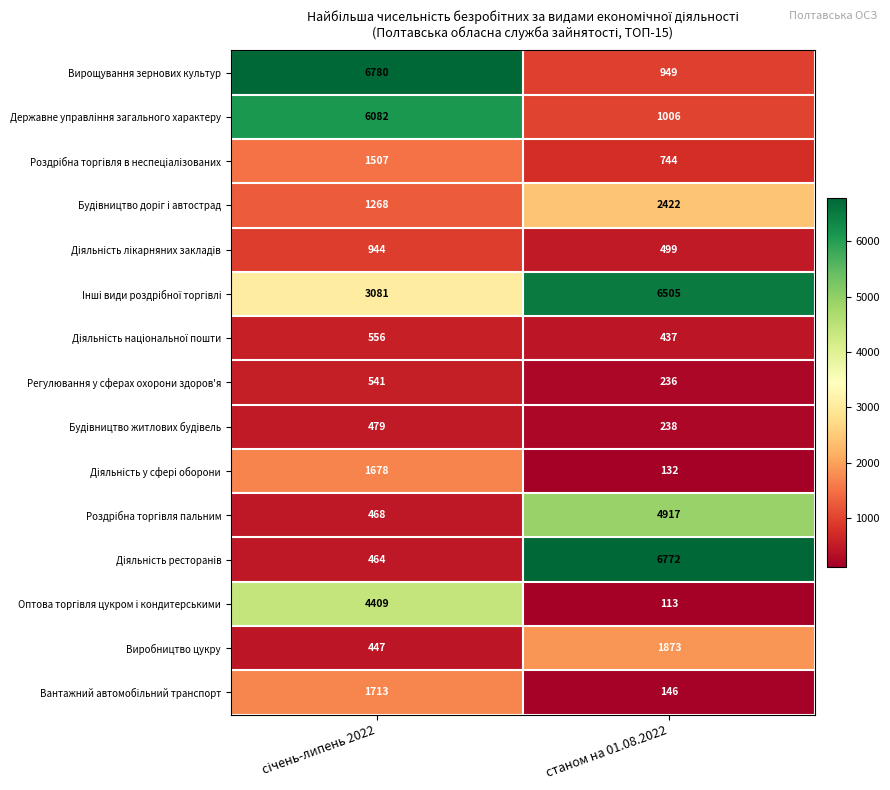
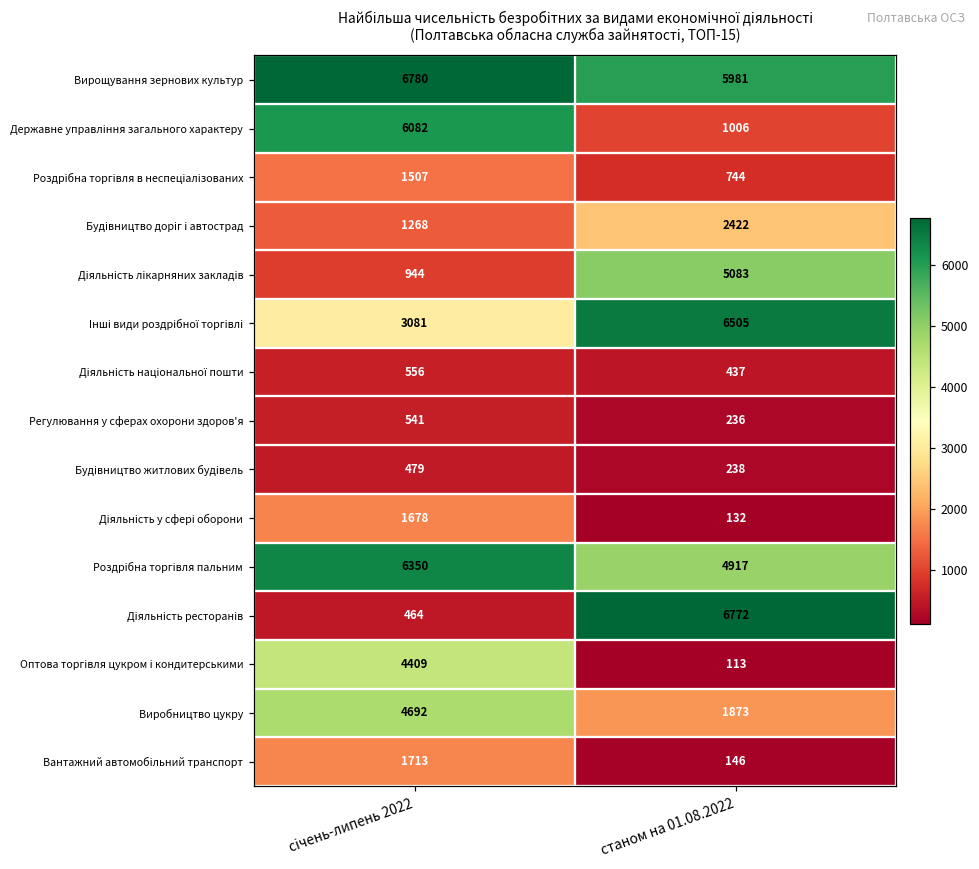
  {
    "Вирощування зернових культур": {
      "січень-липень 2022": 6780,
-     "станом на 01.08.2022": 949
+     "станом на 01.08.2022": 5981
    },
    "Державне управління загального характеру": {
      "січень-липень 2022": 6082,
      "станом на 01.08.2022": 1006
    },
    "Роздрібна торгівля в неспеціалізованих": {
      "січень-липень 2022": 1507,
      "станом на 01.08.2022": 744
    },
    "Будівництво доріг і автострад": {
      "січень-липень 2022": 1268,
      "станом на 01.08.2022": 2422
    },
    "Діяльність лікарняних закладів": {
      "січень-липень 2022": 944,
-     "станом на 01.08.2022": 499
+     "станом на 01.08.2022": 5083
    },
    "Інші види роздрібної торгівлі": {
      "січень-липень 2022": 3081,
      "станом на 01.08.2022": 6505
    },
    "Діяльність національної пошти": {
      "січень-липень 2022": 556,
      "станом на 01.08.2022": 437
    },
    "Регулювання у сферах охорони здоров'я": {
      "січень-липень 2022": 541,
      "станом на 01.08.2022": 236
    },
    "Будівництво житлових будівель": {
      "січень-липень 2022": 479,
      "станом на 01.08.2022": 238
    },
    "Діяльність у сфері оборони": {
      "січень-липень 2022": 1678,
      "станом на 01.08.2022": 132
    },
    "Роздрібна торгівля пальним": {
-     "січень-липень 2022": 468,
+     "січень-липень 2022": 6350,
      "станом на 01.08.2022": 4917
    },
    "Діяльність ресторанів": {
      "січень-липень 2022": 464,
      "станом на 01.08.2022": 6772
    },
    "Оптова торгівля цукром і кондитерськими": {
      "січень-липень 2022": 4409,
      "станом на 01.08.2022": 113
    },
    "Виробництво цукру": {
-     "січень-липень 2022": 447,
+     "січень-липень 2022": 4692,
      "станом на 01.08.2022": 1873
    },
    "Вантажний автомобільний транспорт": {
      "січень-липень 2022": 1713,
      "станом на 01.08.2022": 146
    }
  }
